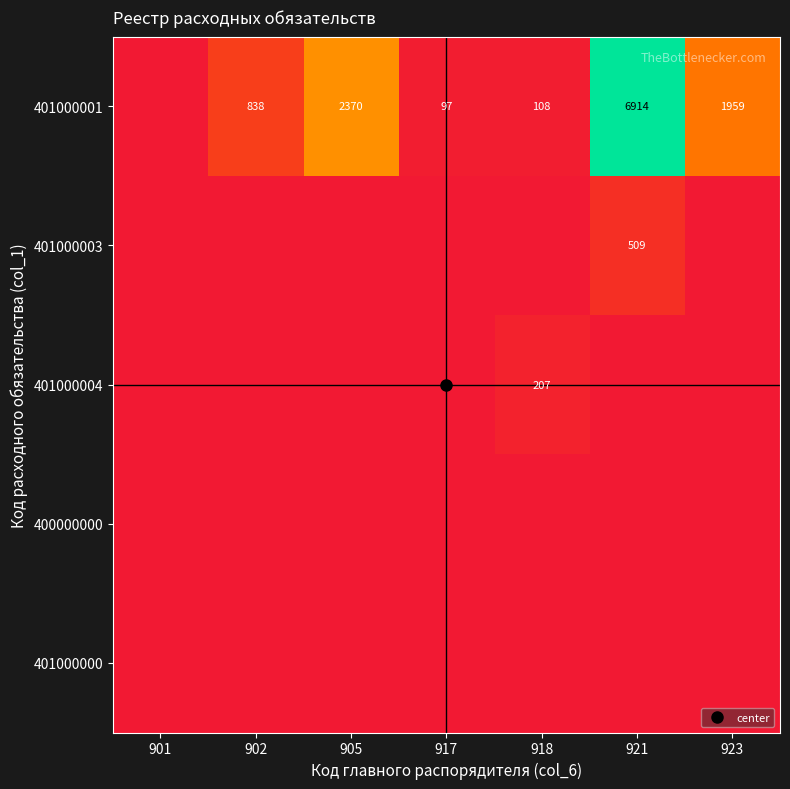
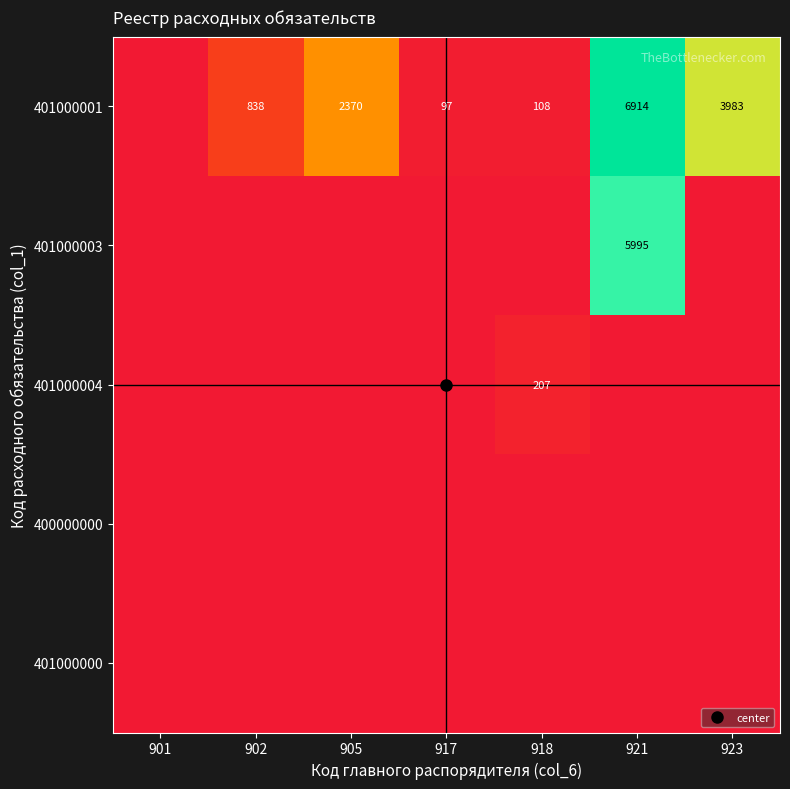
  {
    "401000001": {
      "902": 838,
      "905": 2370,
      "917": 97,
      "918": 108,
      "921": 6914,
-     "923": 1959
+     "923": 3983
    },
    "401000003": {
-     "921": 509
+     "921": 5995
    },
    "401000004": {
      "918": 207
    }
  }
